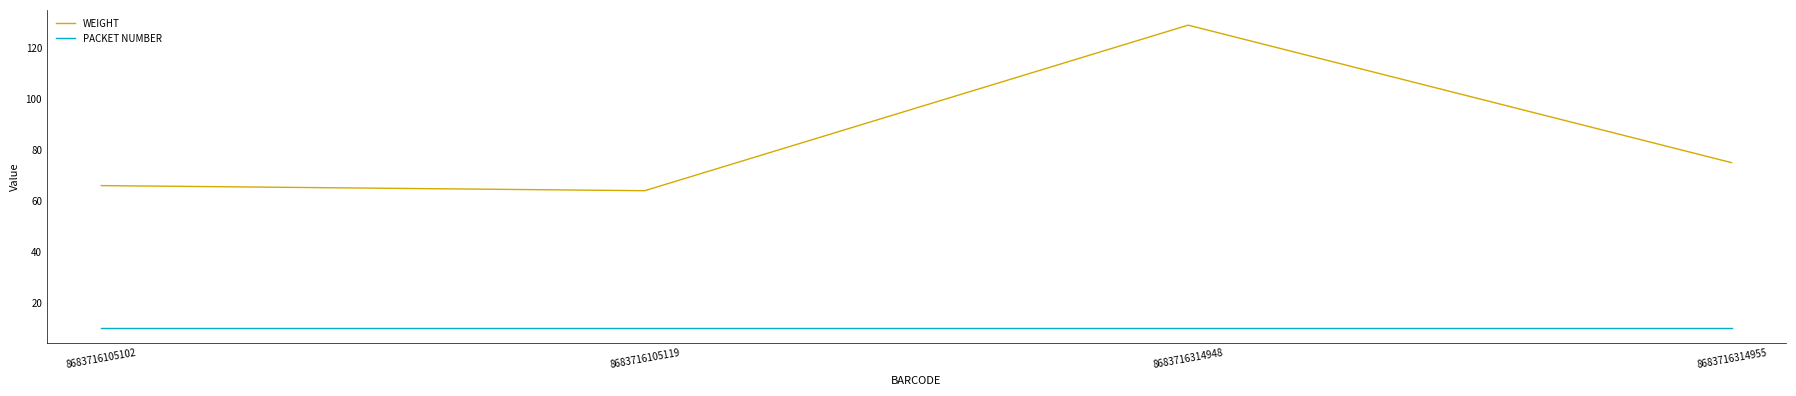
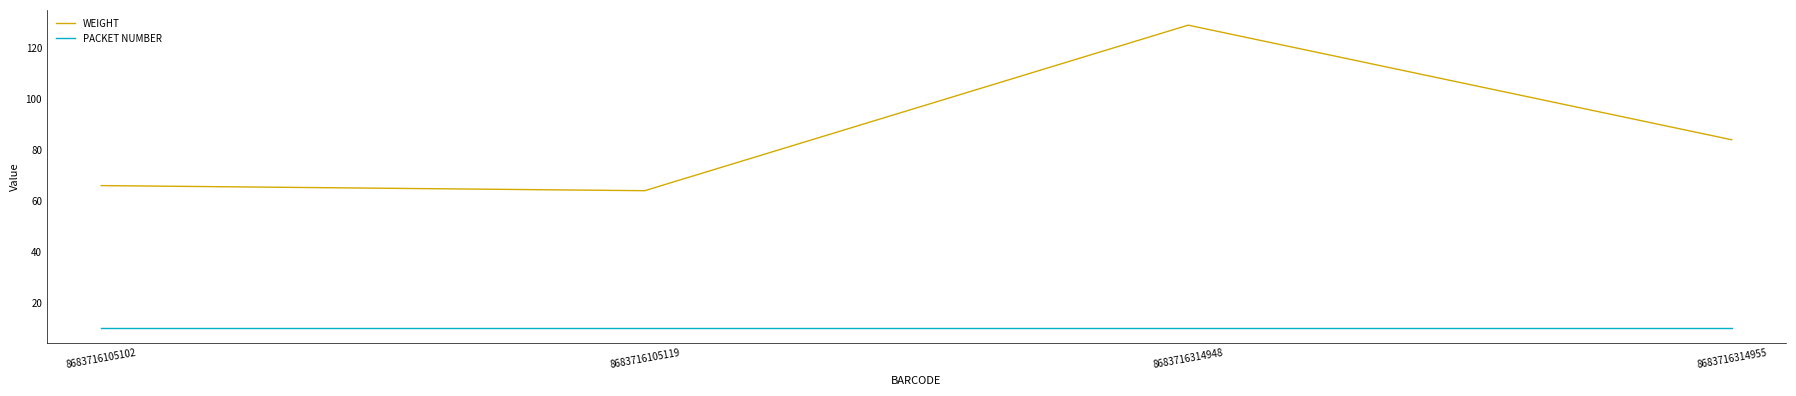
  {
    "WEIGHT": {
      "8683716105102": 66,
      "8683716105119": 64,
      "8683716314948": 129,
-     "8683716314955": 75
+     "8683716314955": 84
    },
    "PACKET NUMBER": {
      "8683716105102": 10,
      "8683716105119": 10,
      "8683716314948": 10,
      "8683716314955": 10
    }
  }
